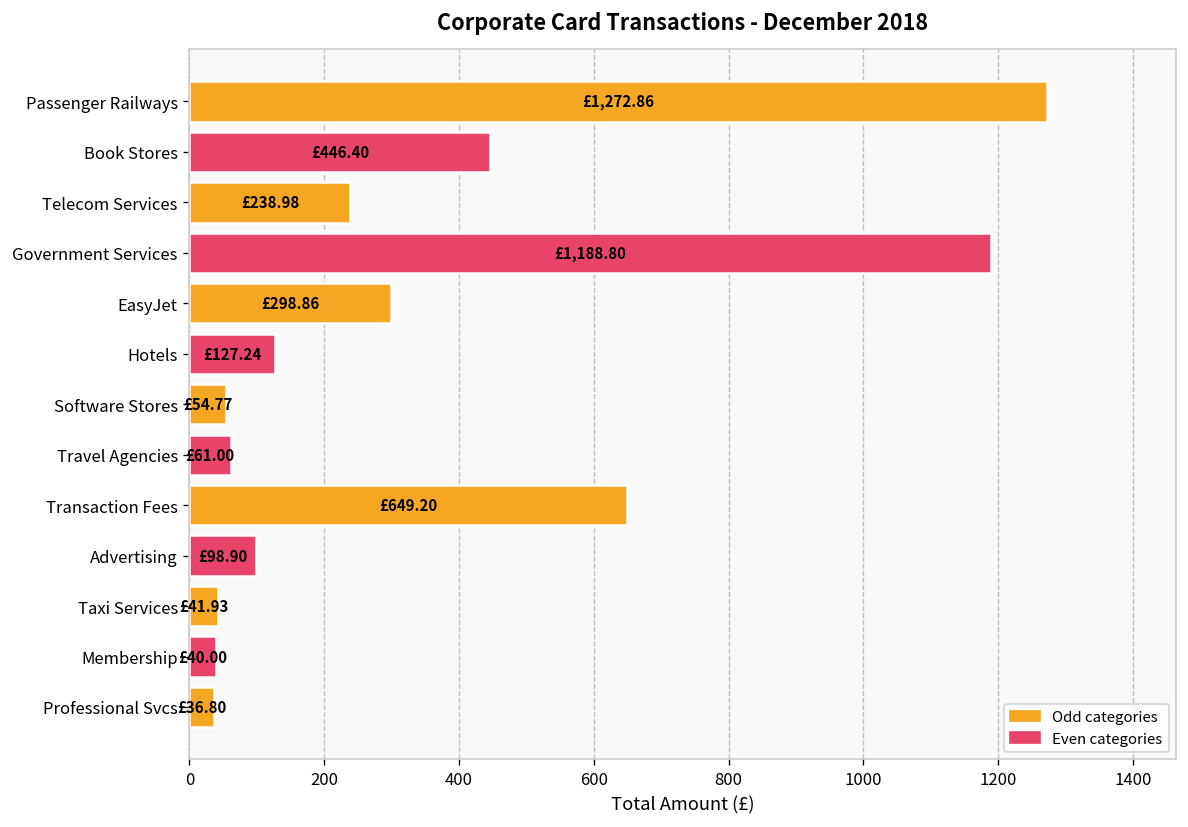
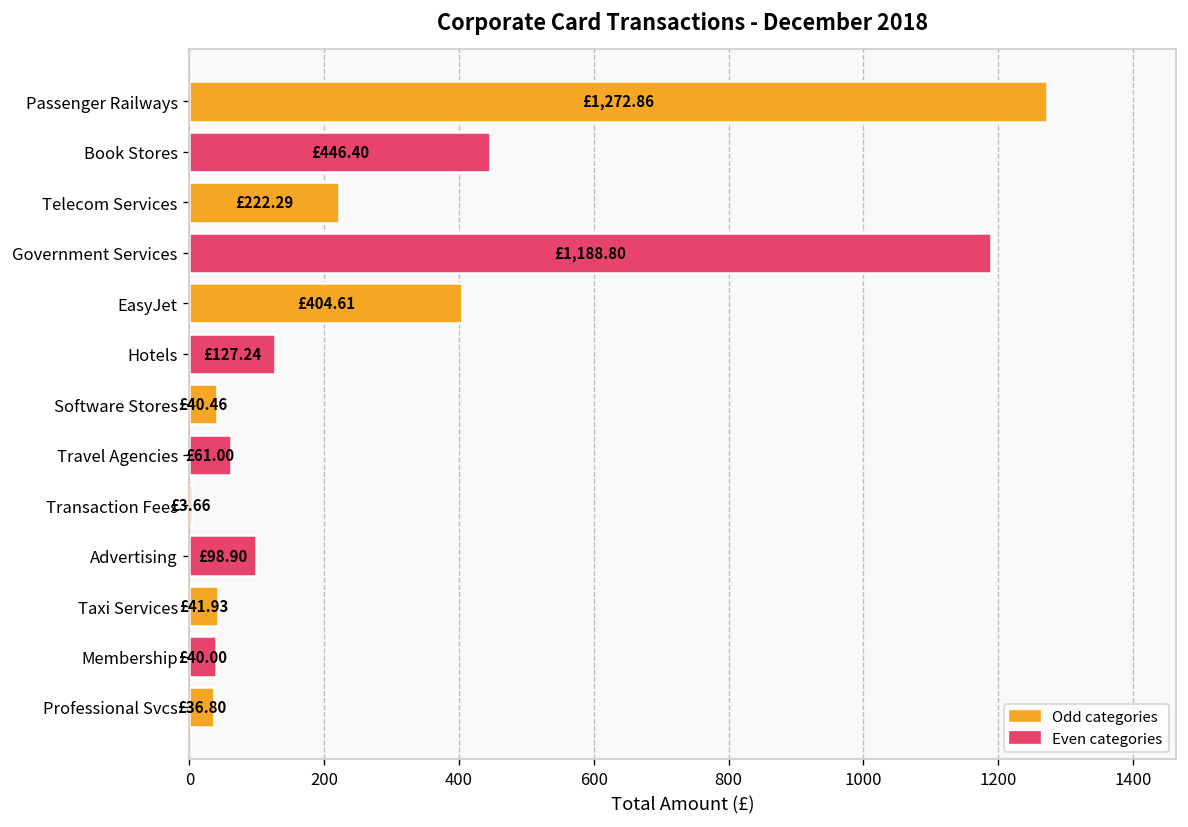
  {
    "Passenger Railways": "£1,272.86",
    "Book Stores": "£446.40",
-   "Telecom Services": "£238.98",
+   "Telecom Services": "£222.29",
    "Government Services": "£1,188.80",
-   "EasyJet": "£298.86",
+   "EasyJet": "£404.61",
    "Hotels": "£127.24",
-   "Software Stores": "£54.77",
+   "Software Stores": "£40.46",
    "Travel Agencies": "£61.00",
-   "Transaction Fees": "£649.20",
+   "Transaction Fees": "£3.66",
    "Advertising": "£98.90",
    "Taxi Services": "£41.93",
    "Membership": "£40.00",
    "Professional Svcs": "£36.80"
  }
